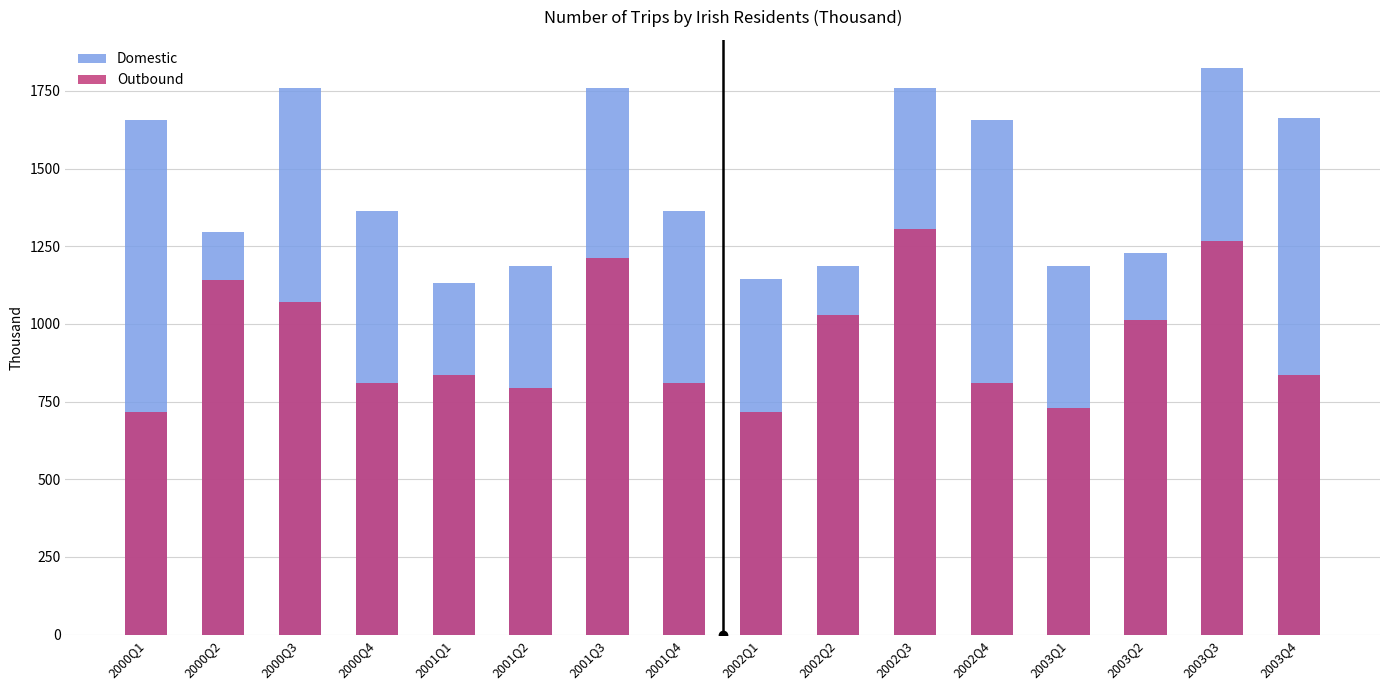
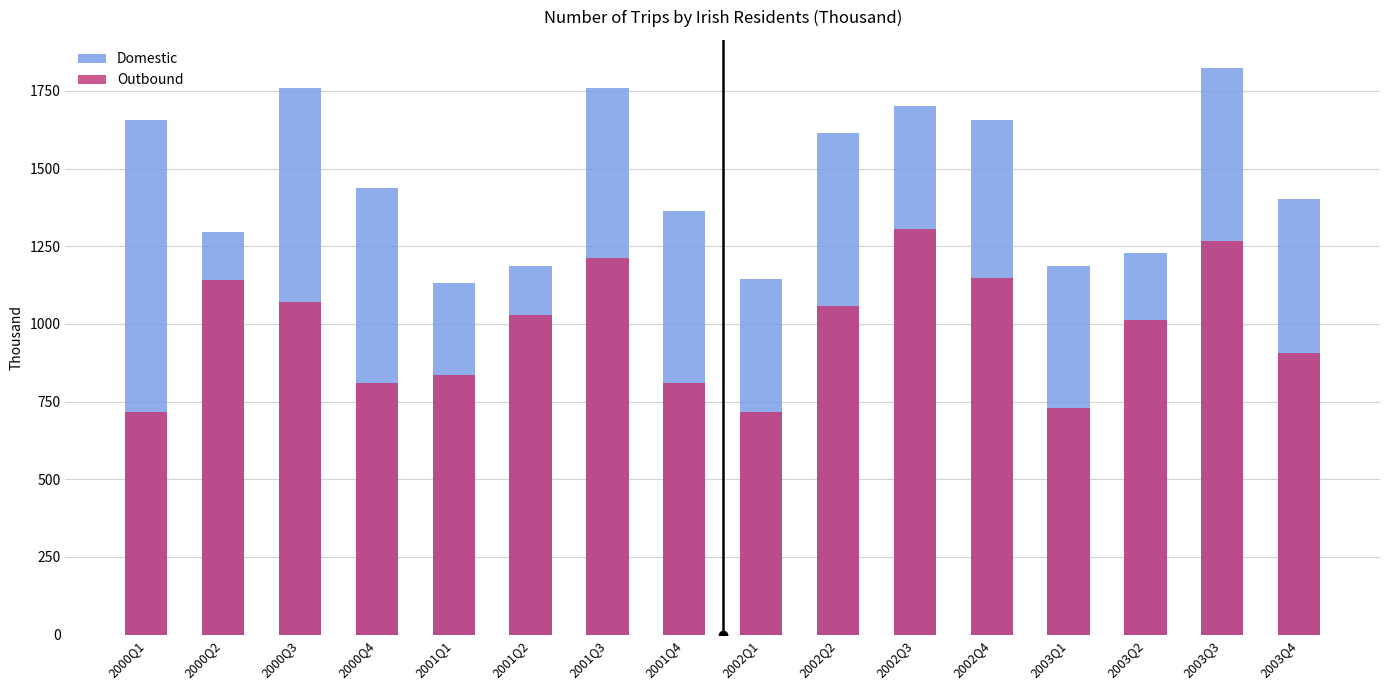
  {
    "Domestic": {
      "2000Q1": 1660,
      "2000Q2": 1300,
      "2000Q3": 1760,
-     "2000Q4": 1370,
+     "2000Q4": 1440,
      "2001Q1": 1130,
      "2001Q2": 1190,
      "2001Q3": 1760,
      "2001Q4": 1370,
      "2002Q1": 1140,
-     "2002Q2": 1190,
-     "2002Q3": 1760,
+     "2002Q2": 1620,
+     "2002Q3": 1700,
      "2002Q4": 1660,
      "2003Q1": 1190,
      "2003Q2": 1230,
      "2003Q3": 1820,
-     "2003Q4": 1660
+     "2003Q4": 1400
    },
    "Outbound": {
-     "2001Q2": 790,
-     "2002Q2": 1030,
-     "2002Q4": 810,
-     "2003Q4": 840
+     "2001Q2": 1030,
+     "2002Q2": 1060,
+     "2002Q4": 1150,
+     "2003Q4": 910
    }
  }
